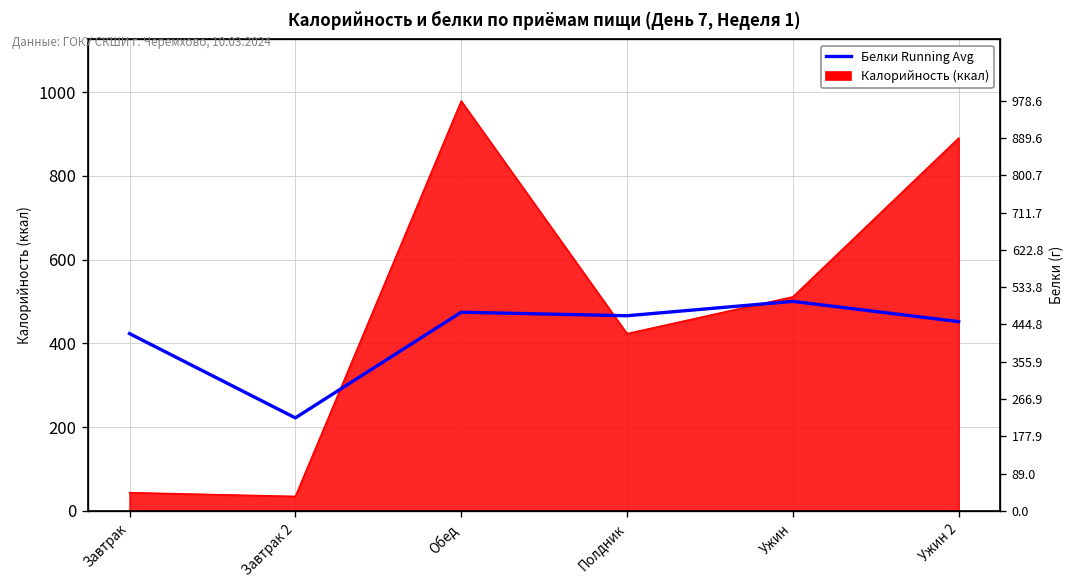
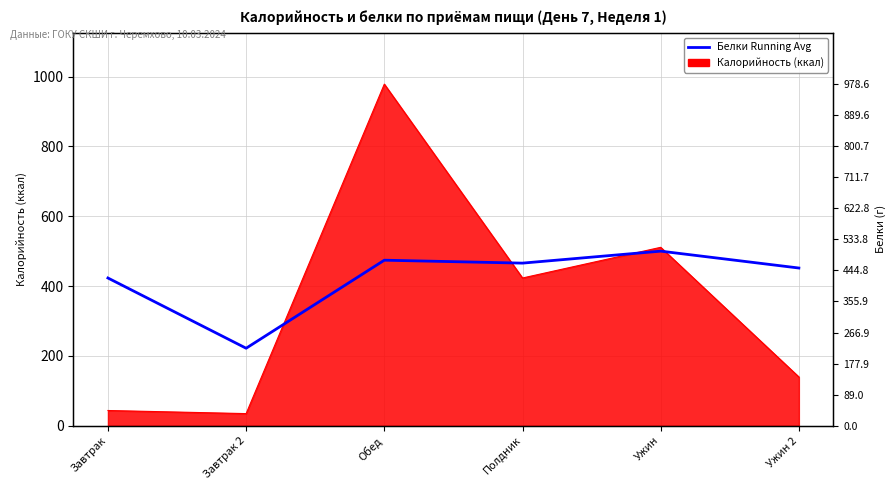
  {
    "Калорийность (ккал)": {
      "Завтрак": 40,
      "Завтрак 2": 30,
      "Обед": 980,
      "Полдник": 420,
      "Ужин": 510,
-     "Ужин 2": 890
+     "Ужин 2": 140
    }
  }
